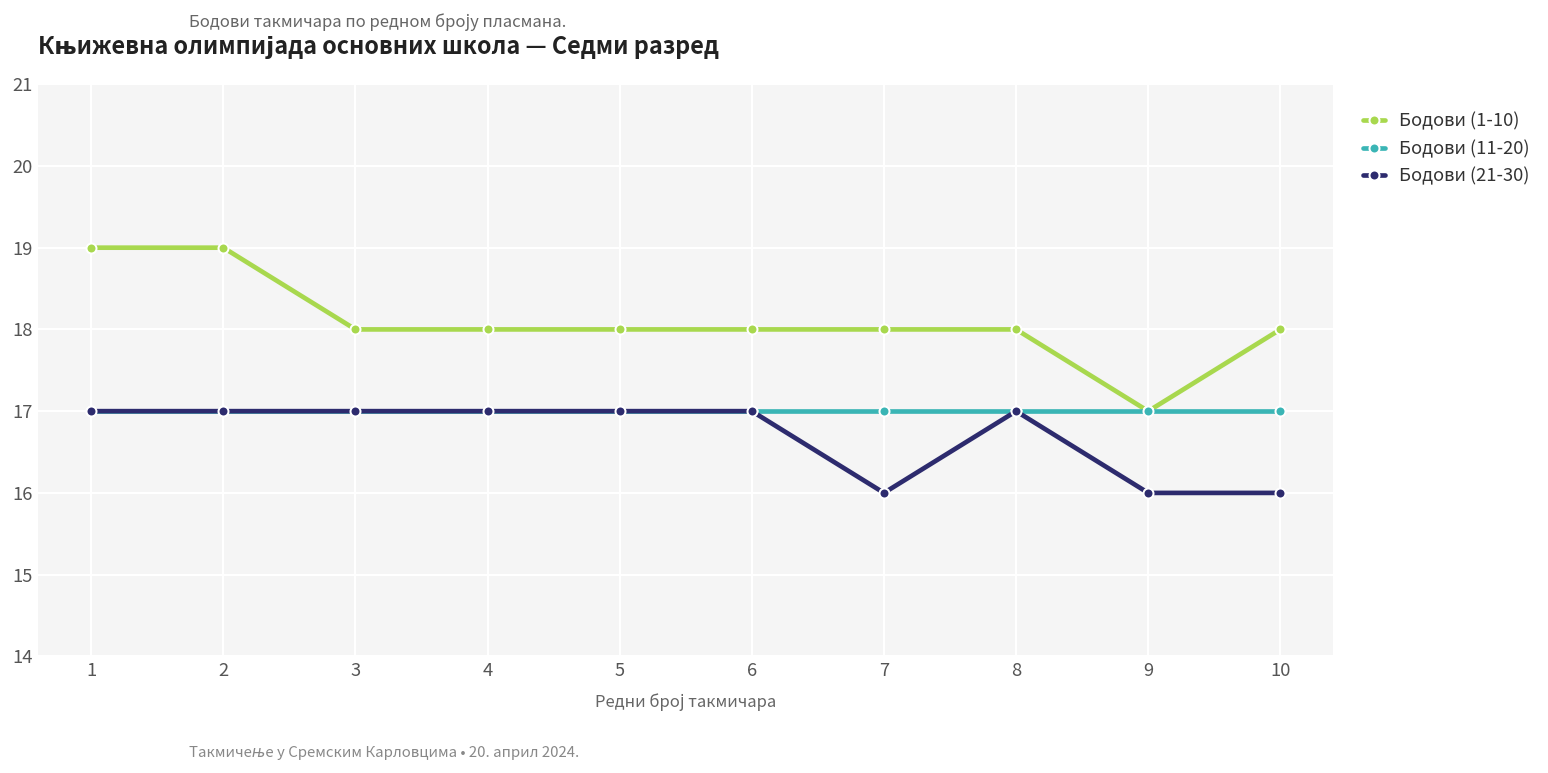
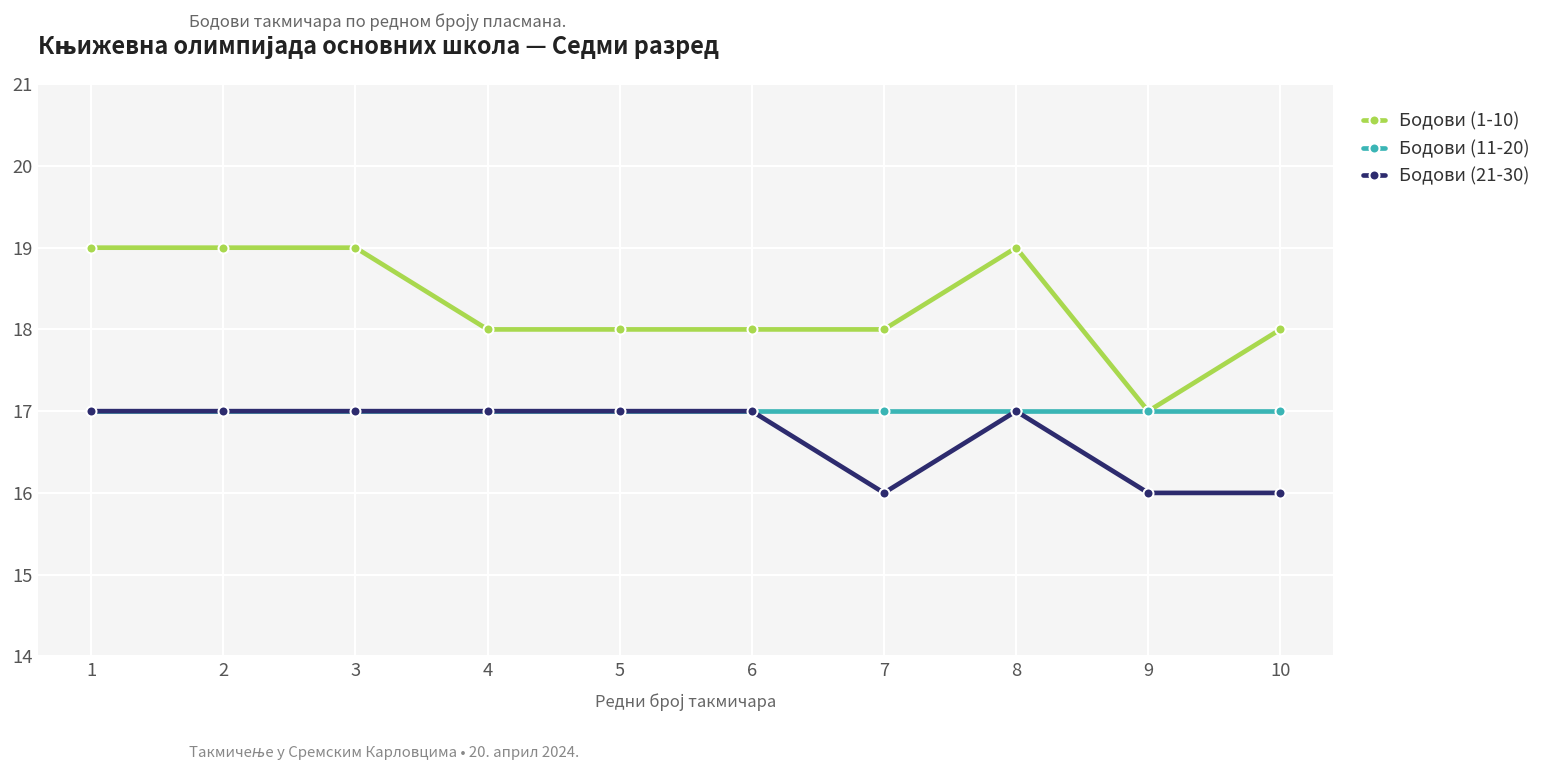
  {
    "Бодови (1-10)": {
      "1": 19,
      "2": 19,
-     "3": 18,
+     "3": 19,
      "4": 18,
      "5": 18,
      "6": 18,
      "7": 18,
-     "8": 18,
+     "8": 19,
      "10": 18
    },
    "Бодови (11-20)": {
      "7": 17,
      "10": 17
    },
    "Бодови (21-30)": {
      "7": 16,
      "9": 16,
      "10": 16
    }
  }
